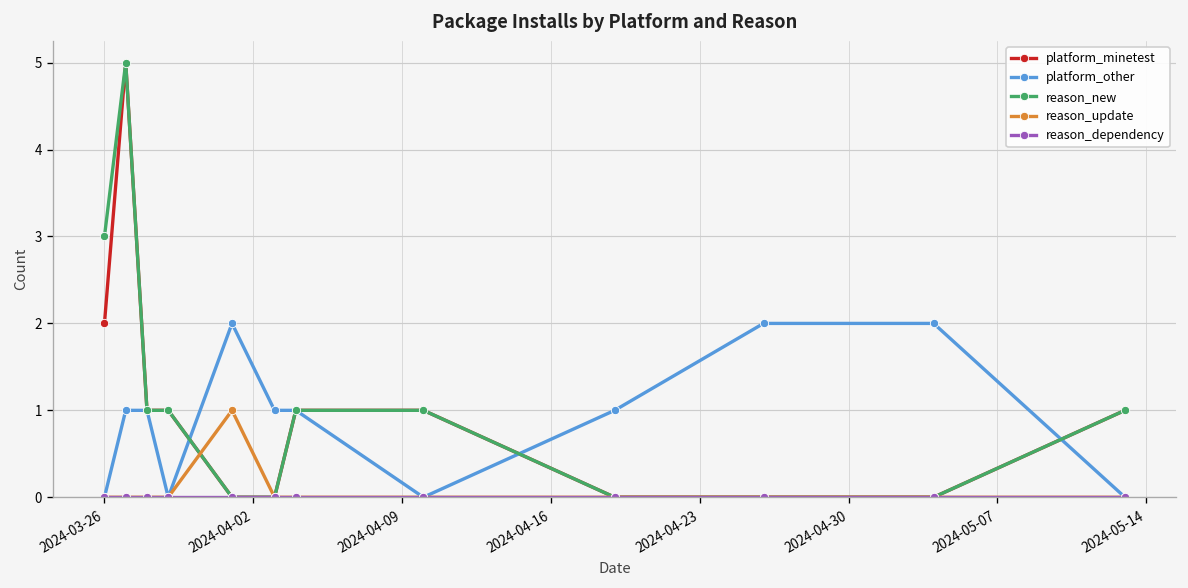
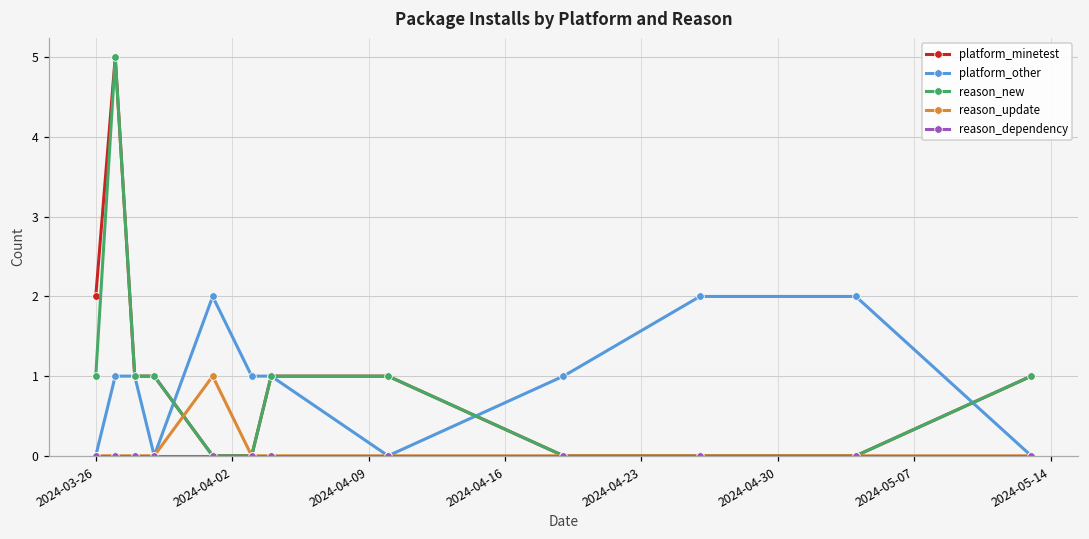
  {
    "platform_minetest": {
      "2024-03-26": 2
    },
    "reason_new": {
-     "2024-03-26": 3
+     "2024-03-26": 1
    }
  }
